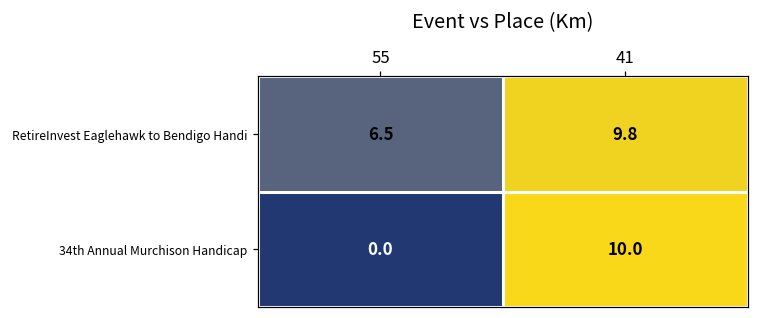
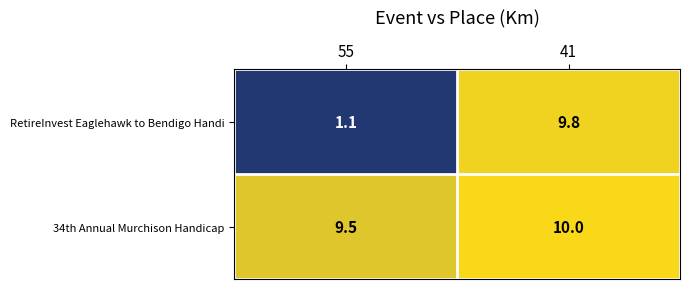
  {
    "RetireInvest Eaglehawk to Bendigo Handi": {
-     "55": 6.5,
+     "55": 1.1,
      "41": 9.8
    },
    "34th Annual Murchison Handicap": {
-     "55": 0.0,
+     "55": 9.5,
      "41": 10.0
    }
  }
